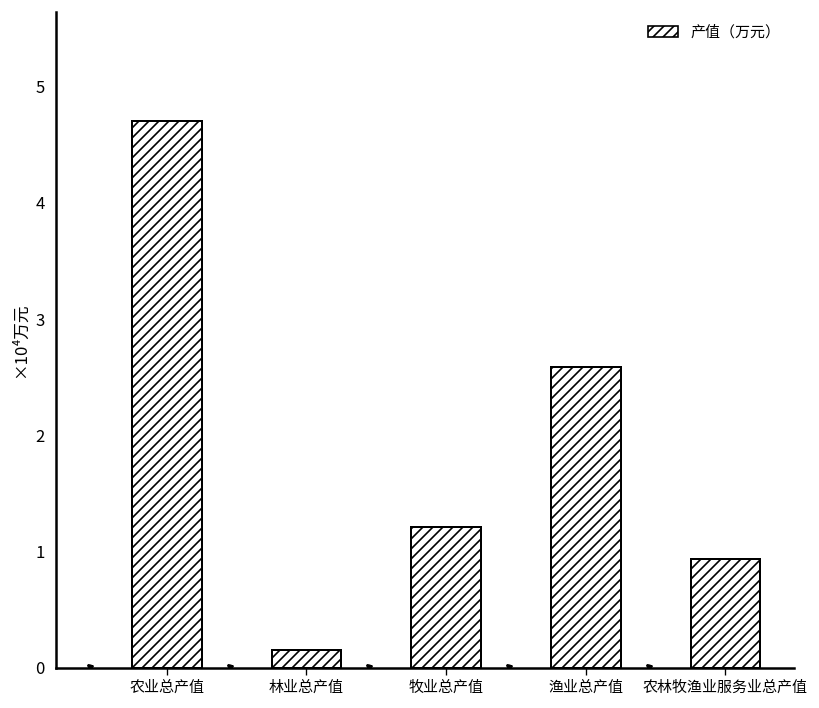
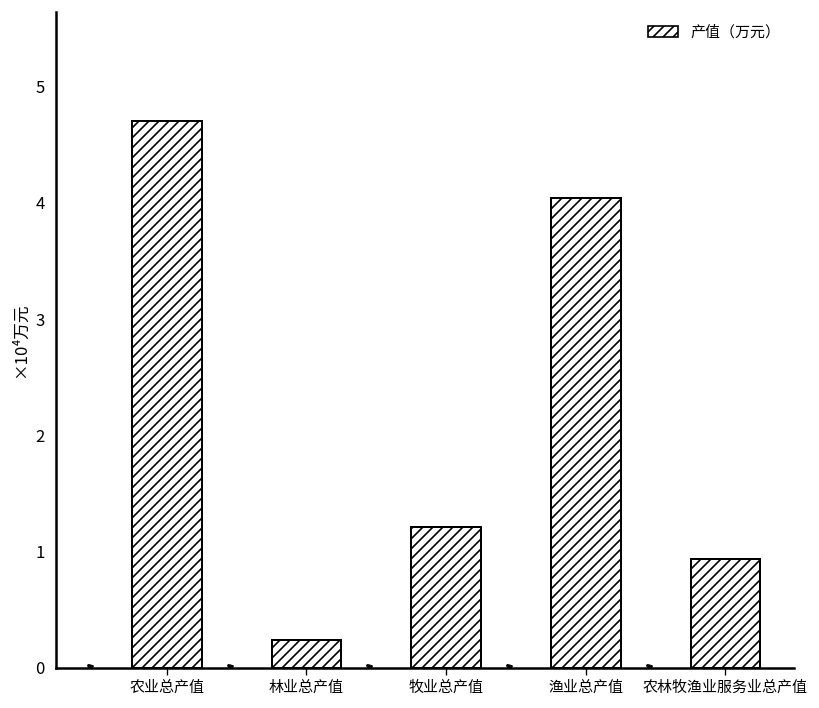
  {
    "产值（万元）": {
      "农业总产值": 4.7,
-     "林业总产值": 0.15,
+     "林业总产值": 0.24,
      "牧业总产值": 1.2,
-     "渔业总产值": 2.6,
+     "渔业总产值": 4.0,
      "农林牧渔业服务业总产值": 0.9
    }
  }
